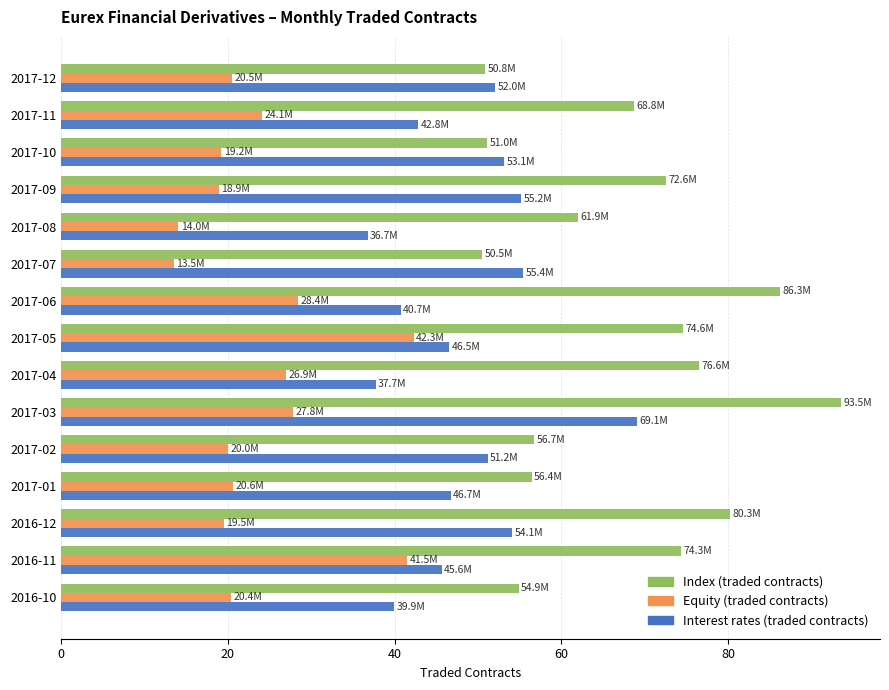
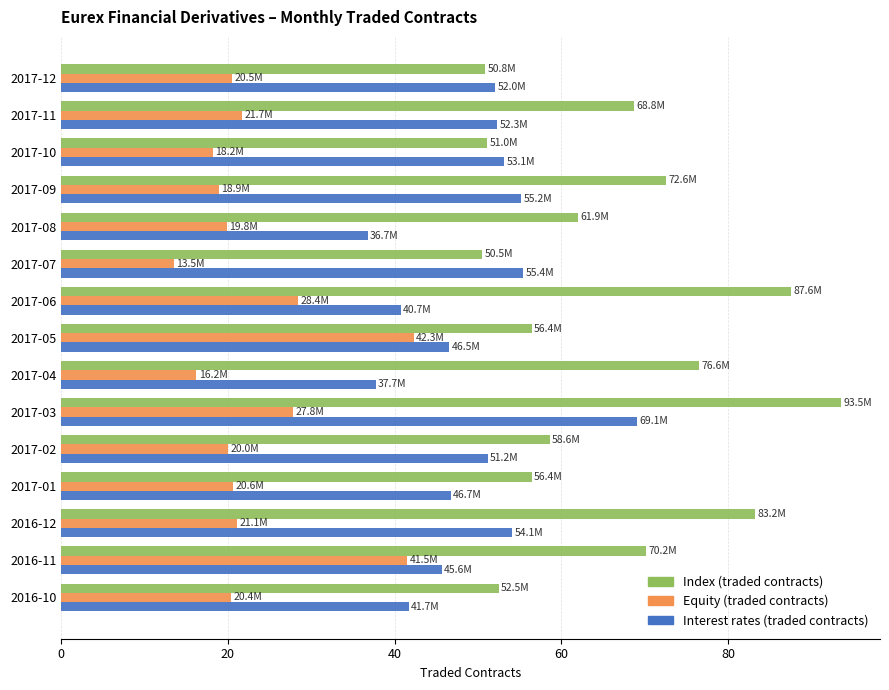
  {
    "Index (traded contracts)": {
      "2017-12": "50.8M",
      "2017-11": "68.8M",
      "2017-10": "51.0M",
      "2017-09": "72.6M",
      "2017-08": "61.9M",
      "2017-07": "50.5M",
-     "2017-06": "86.3M",
-     "2017-05": "74.6M",
+     "2017-06": "87.6M",
+     "2017-05": "56.4M",
      "2017-04": "76.6M",
      "2017-03": "93.5M",
-     "2017-02": "56.7M",
+     "2017-02": "58.6M",
      "2017-01": "56.4M",
-     "2016-12": "80.3M",
-     "2016-11": "74.3M",
-     "2016-10": "54.9M"
+     "2016-12": "83.2M",
+     "2016-11": "70.2M",
+     "2016-10": "52.5M"
    },
    "Equity (traded contracts)": {
      "2017-12": "20.5M",
-     "2017-11": "24.1M",
-     "2017-10": "19.2M",
+     "2017-11": "21.7M",
+     "2017-10": "18.2M",
      "2017-09": "18.9M",
-     "2017-08": "14.0M",
+     "2017-08": "19.8M",
      "2017-07": "13.5M",
      "2017-06": "28.4M",
      "2017-05": "42.3M",
-     "2017-04": "26.9M",
+     "2017-04": "16.2M",
      "2017-03": "27.8M",
      "2017-02": "20.0M",
      "2017-01": "20.6M",
-     "2016-12": "19.5M",
+     "2016-12": "21.1M",
      "2016-11": "41.5M",
      "2016-10": "20.4M"
    },
    "Interest rates (traded contracts)": {
      "2017-12": "52.0M",
-     "2017-11": "42.8M",
+     "2017-11": "52.3M",
      "2017-10": "53.1M",
      "2017-09": "55.2M",
      "2017-08": "36.7M",
      "2017-07": "55.4M",
      "2017-06": "40.7M",
      "2017-05": "46.5M",
      "2017-04": "37.7M",
      "2017-03": "69.1M",
      "2017-02": "51.2M",
      "2017-01": "46.7M",
      "2016-12": "54.1M",
      "2016-11": "45.6M",
-     "2016-10": "39.9M"
+     "2016-10": "41.7M"
    }
  }
